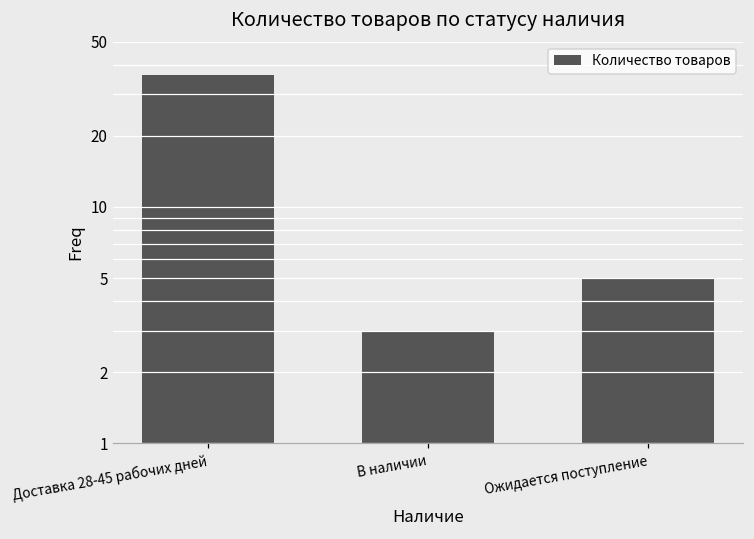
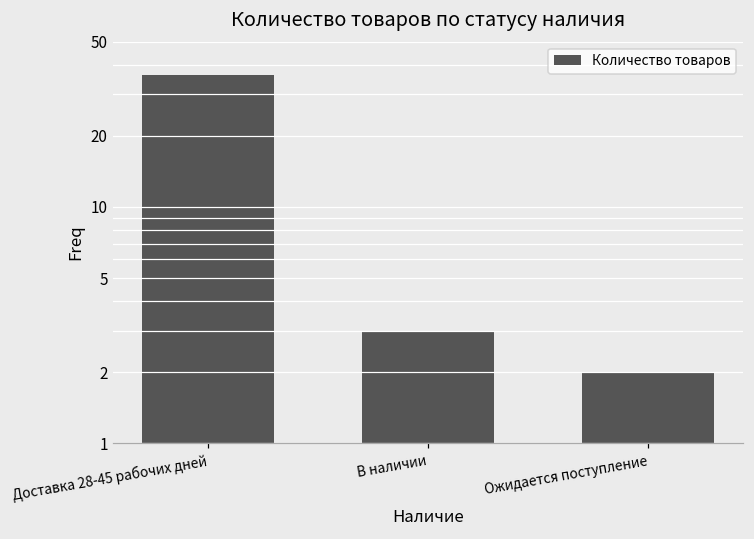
  {
    "Доставка 28-45 рабочих дней": 36,
    "В наличии": 3,
-   "Ожидается поступление": 5
+   "Ожидается поступление": 2
  }
